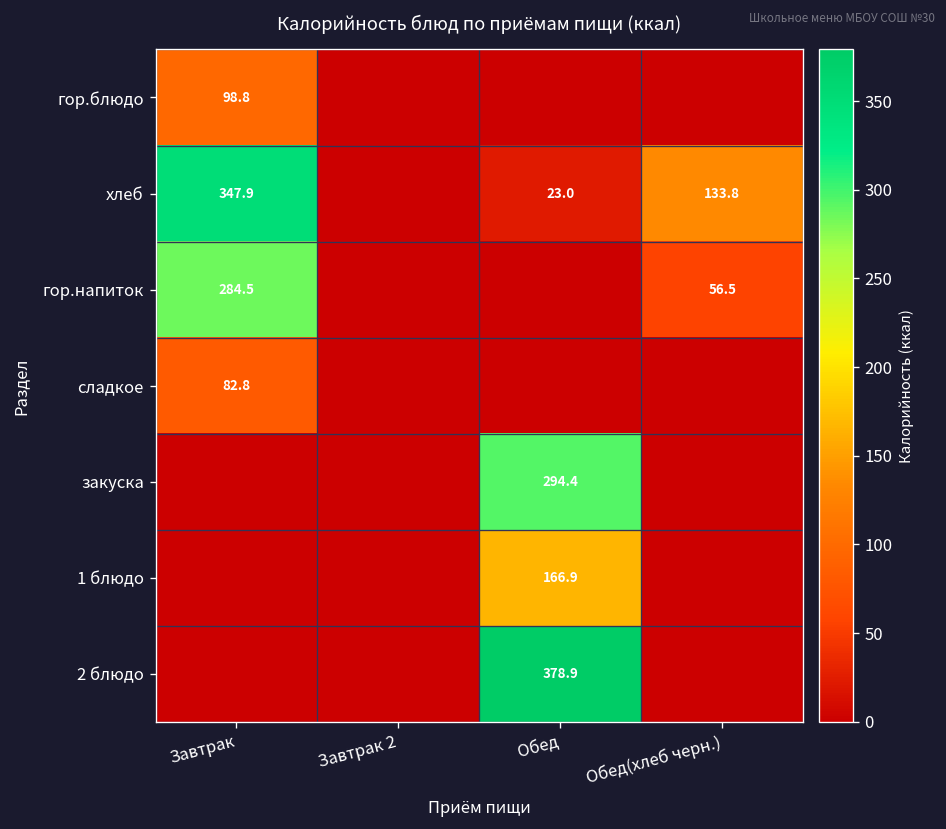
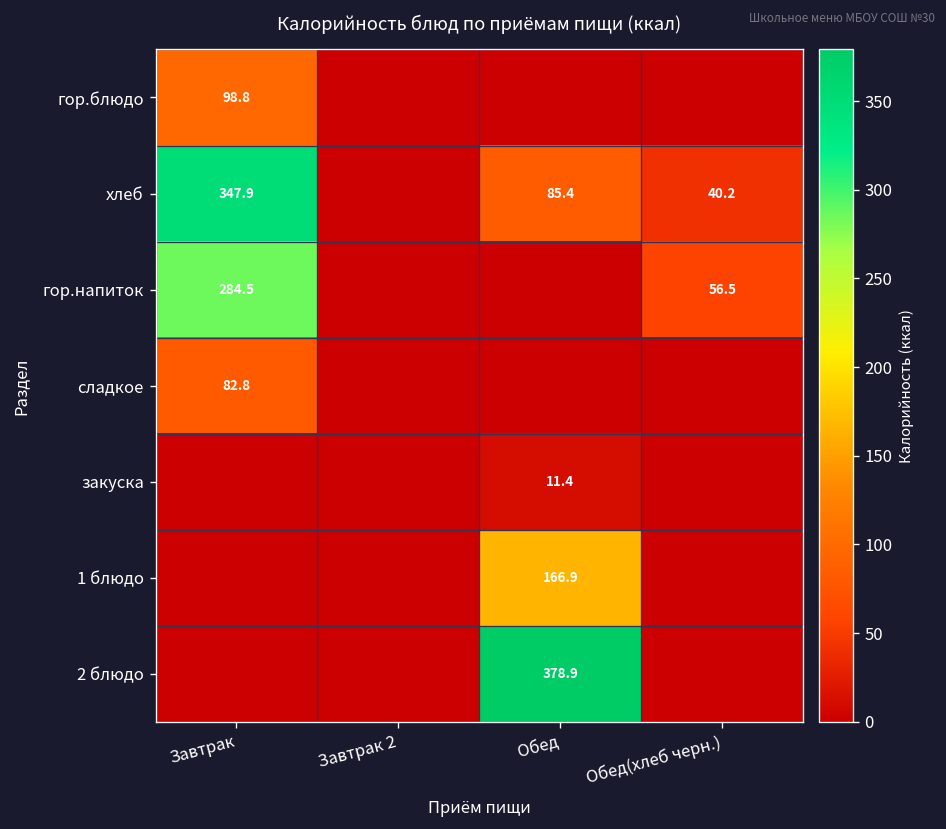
  {
    "гор.блюдо": {
      "Завтрак": 98.8
    },
    "хлеб": {
      "Завтрак": 347.9,
-     "Обед": 23.0,
-     "Обед(хлеб черн.)": 133.8
+     "Обед": 85.4,
+     "Обед(хлеб черн.)": 40.2
    },
    "гор.напиток": {
      "Завтрак": 284.5,
      "Обед(хлеб черн.)": 56.5
    },
    "сладкое": {
      "Завтрак": 82.8
    },
    "закуска": {
-     "Обед": 294.4
+     "Обед": 11.4
    },
    "1 блюдо": {
      "Обед": 166.9
    },
    "2 блюдо": {
      "Обед": 378.9
    }
  }
